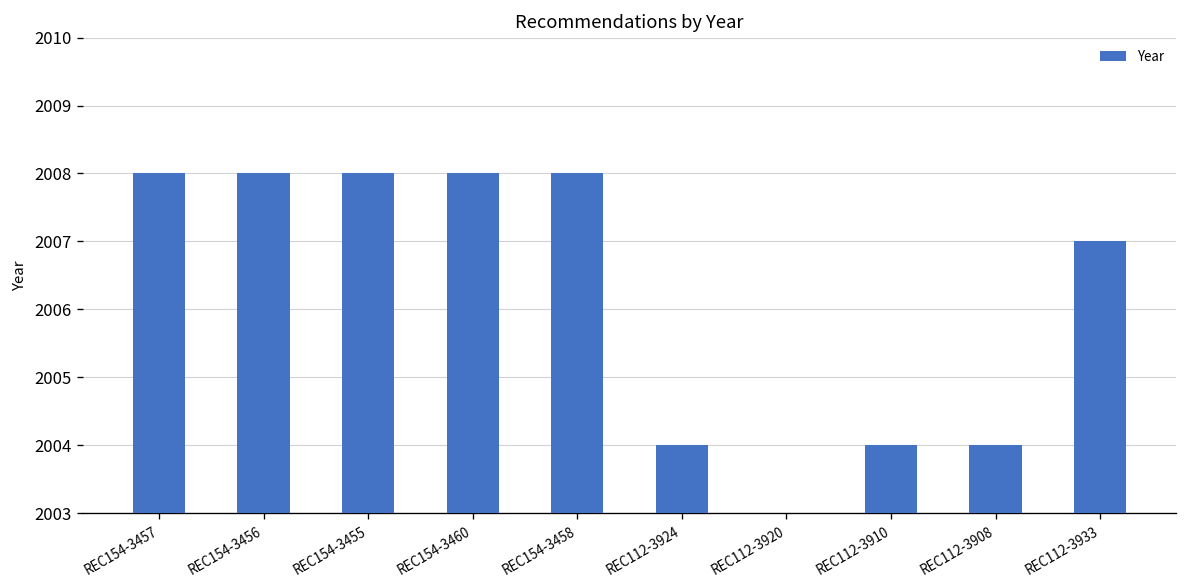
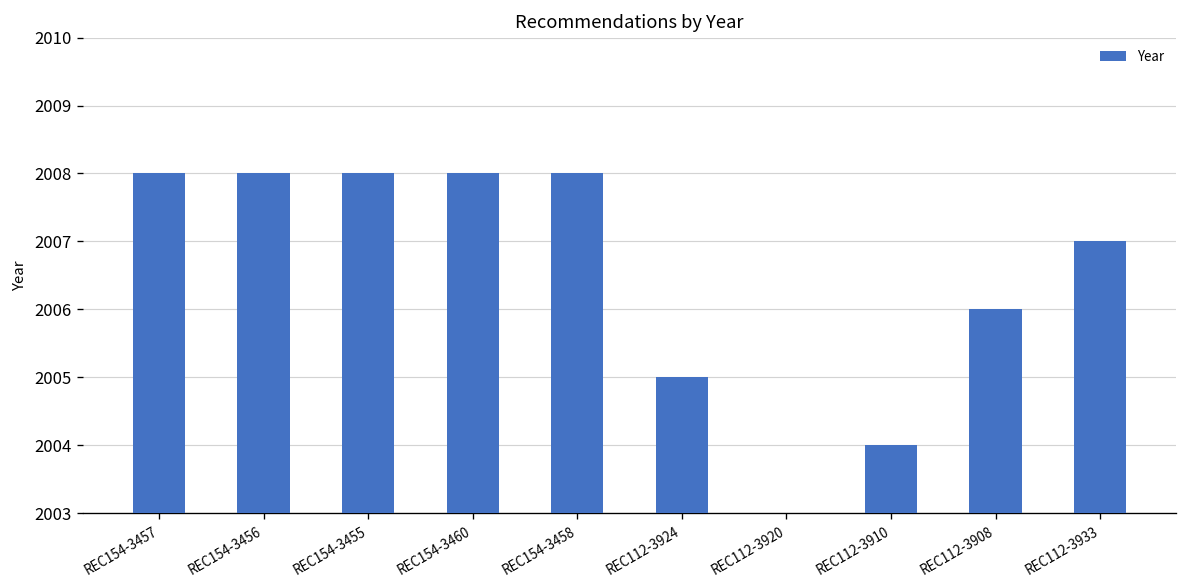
  {
    "REC154-3457": 2008,
    "REC154-3456": 2008,
    "REC154-3455": 2008,
    "REC154-3460": 2008,
    "REC154-3458": 2008,
-   "REC112-3924": 2004,
+   "REC112-3924": 2005,
    "REC112-3920": 2003,
    "REC112-3910": 2004,
-   "REC112-3908": 2004,
+   "REC112-3908": 2006,
    "REC112-3933": 2007
  }
